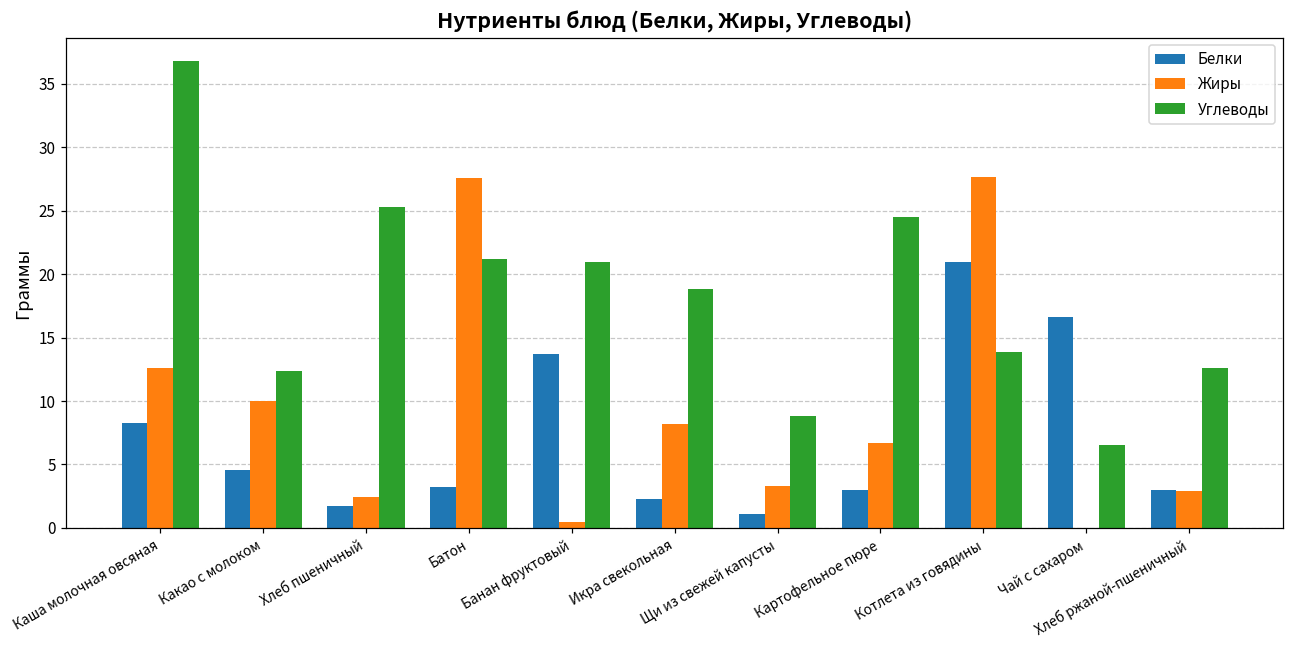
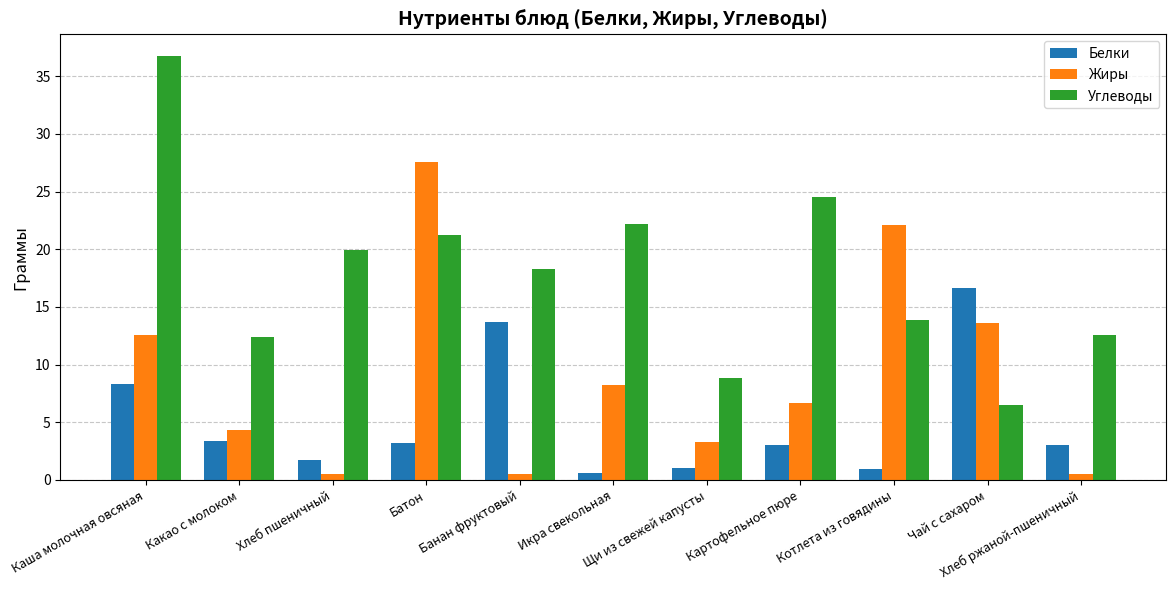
  {
    "Белки": {
      "Каша молочная овсяная": 8.3,
-     "Какао с молоком": 4.6,
+     "Какао с молоком": 3.4,
      "Хлеб пшеничный": 1.7,
      "Батон": 3.2,
      "Банан фруктовый": 13.7,
-     "Икра свекольная": 2.3,
+     "Икра свекольная": 0.6,
      "Щи из свежей капусты": 1.1,
      "Картофельное пюре": 3.0,
-     "Котлета из говядины": 21.0,
+     "Котлета из говядины": 1.0,
      "Чай с сахаром": 16.6,
      "Хлеб ржаной-пшеничный": 3.0
    },
    "Жиры": {
      "Каша молочная овсяная": 12.6,
-     "Какао с молоком": 10.0,
-     "Хлеб пшеничный": 2.4,
+     "Какао с молоком": 4.3,
+     "Хлеб пшеничный": 0.5,
      "Батон": 27.6,
      "Банан фруктовый": 0.5,
      "Икра свекольная": 8.2,
      "Щи из свежей капусты": 3.3,
      "Картофельное пюре": 6.7,
-     "Котлета из говядины": 27.7,
-     "Чай с сахаром": 0.0,
-     "Хлеб ржаной-пшеничный": 2.9
+     "Котлета из говядины": 22.1,
+     "Чай с сахаром": 13.6,
+     "Хлеб ржаной-пшеничный": 0.5
    },
    "Углеводы": {
      "Каша молочная овсяная": 36.8,
      "Какао с молоком": 12.4,
-     "Хлеб пшеничный": 25.3,
+     "Хлеб пшеничный": 19.9,
      "Батон": 21.2,
-     "Банан фруктовый": 21.0,
-     "Икра свекольная": 18.8,
+     "Банан фруктовый": 18.3,
+     "Икра свекольная": 22.2,
      "Щи из свежей капусты": 8.8,
      "Картофельное пюре": 24.5,
      "Котлета из говядины": 13.9,
      "Чай с сахаром": 6.5,
      "Хлеб ржаной-пшеничный": 12.6
    }
  }
